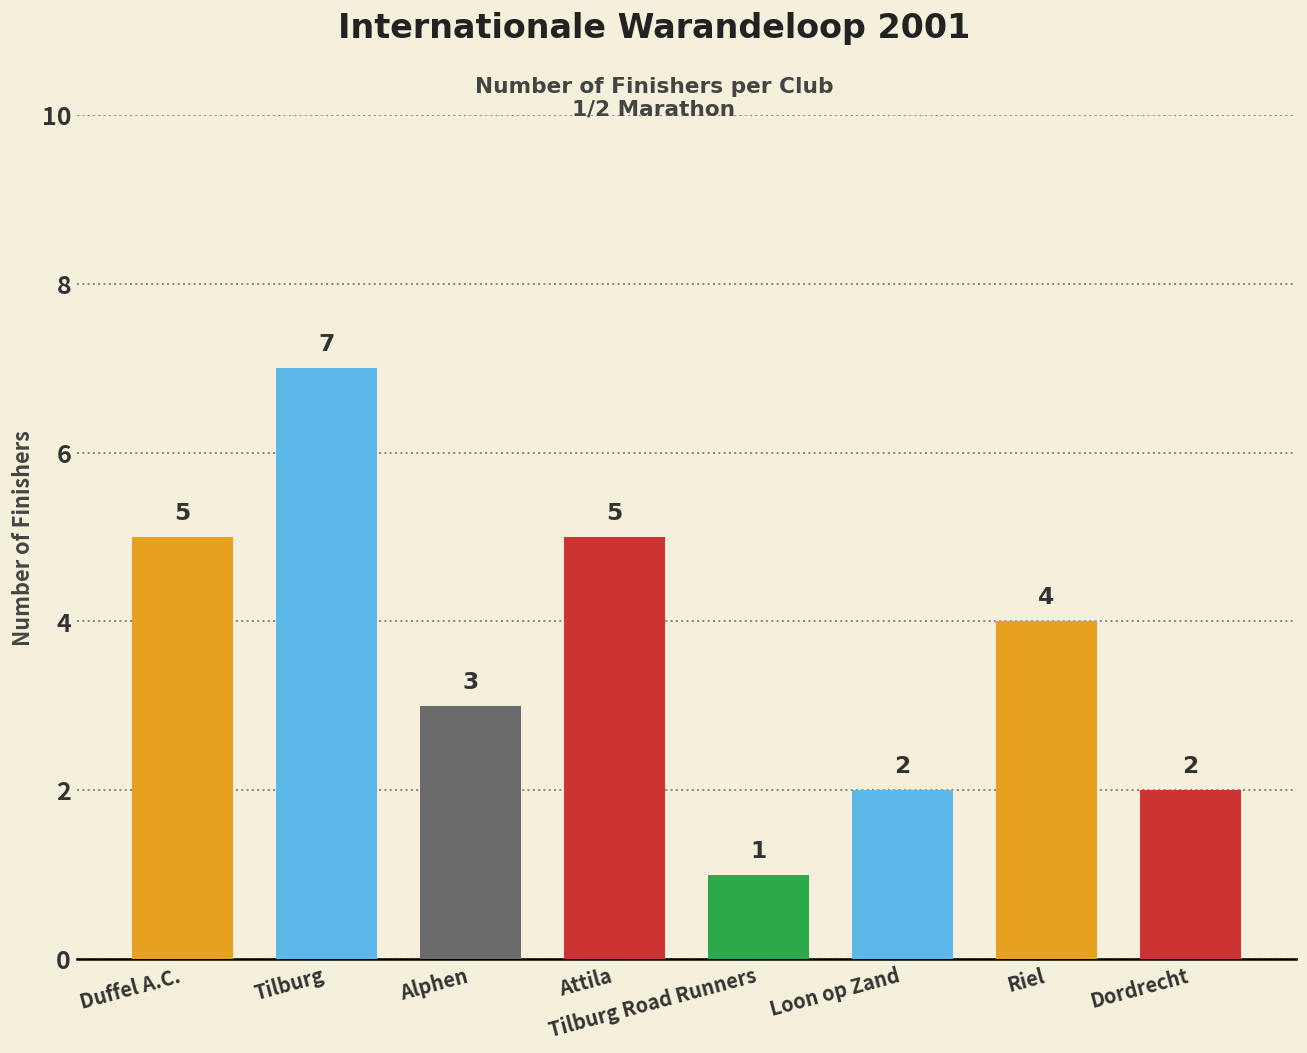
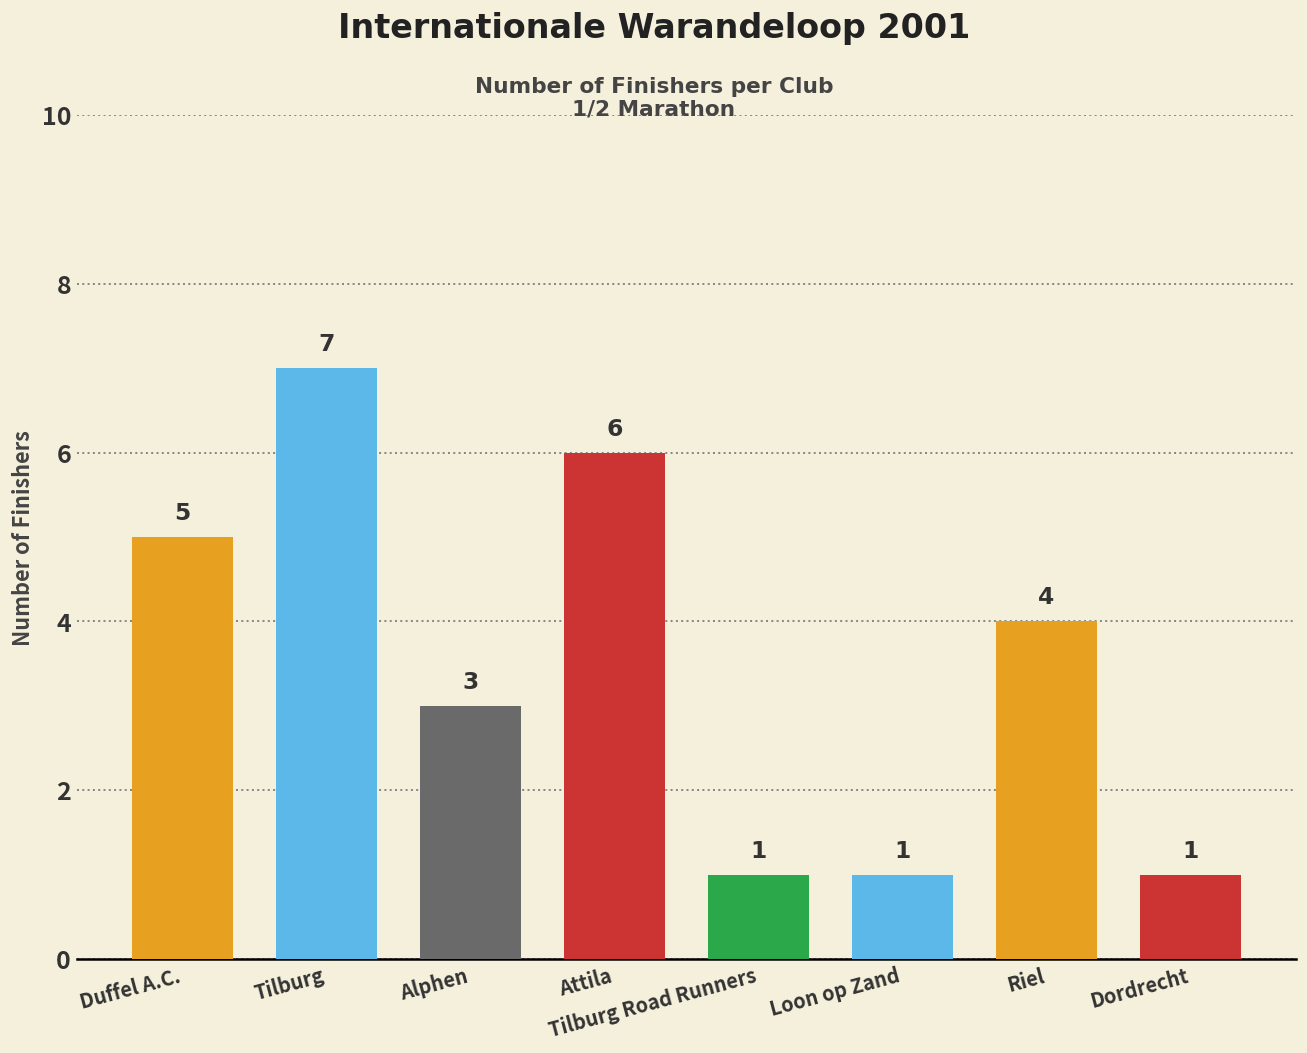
  {
    "Duffel A.C.": 5,
    "Tilburg": 7,
    "Alphen": 3,
-   "Attila": 5,
+   "Attila": 6,
    "Tilburg Road Runners": 1,
-   "Loon op Zand": 2,
+   "Loon op Zand": 1,
    "Riel": 4,
-   "Dordrecht": 2
+   "Dordrecht": 1
  }
